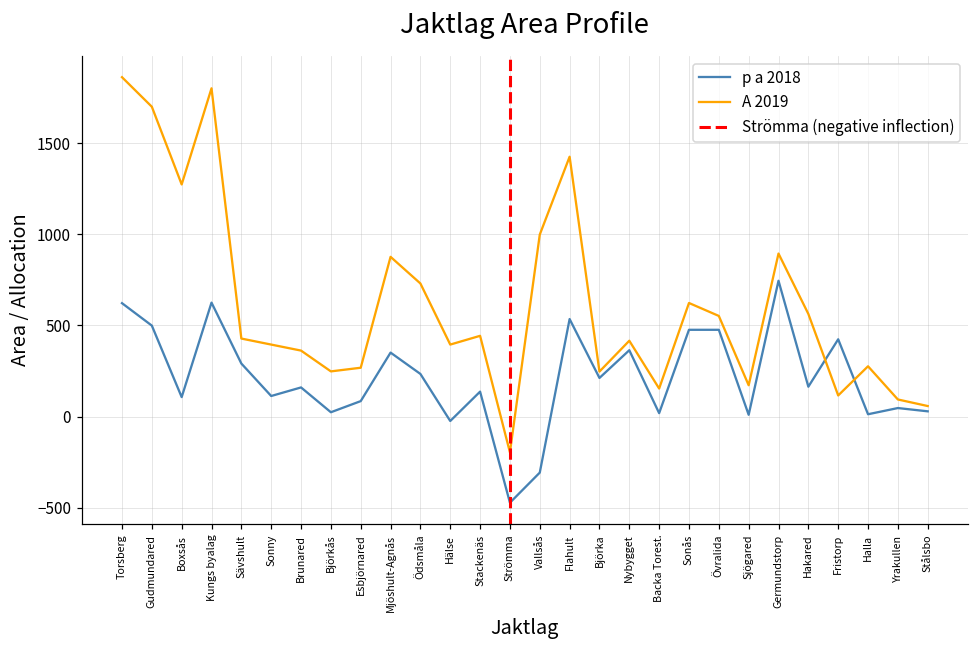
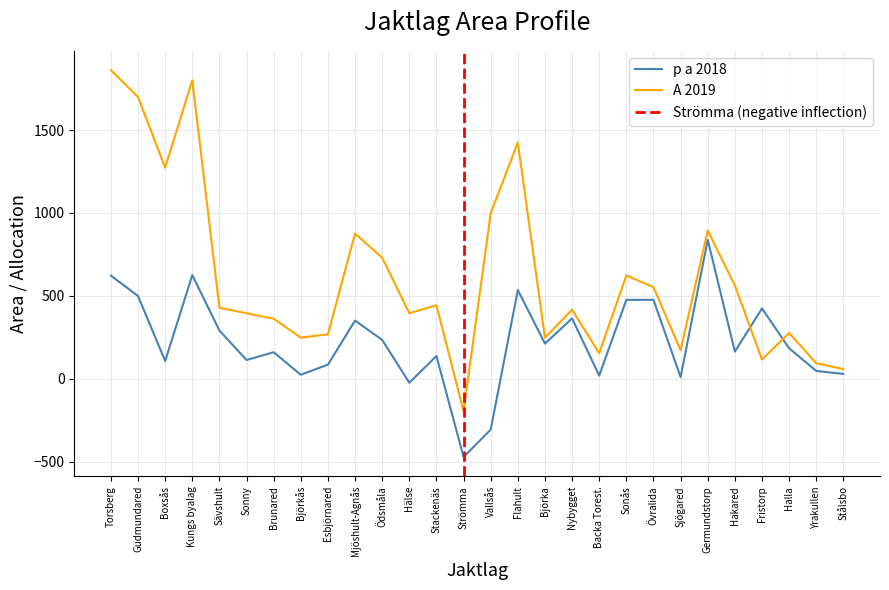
  {
    "p a 2018": {
      "Torsberg": 620,
      "Gudmundared": 500,
      "Boxsås": 110,
      "Kungs byalag": 630,
      "Sävshult": 290,
      "Sonny": 110,
      "Brunared": 160,
      "Björkås": 20,
      "Esbjörnared": 90,
      "Mjöshult-Agnås": 350,
      "Ödsmåla": 230,
      "Hälse": -20,
      "Stackenäs": 140,
      "Strömma": -470,
      "Vallsås": -310,
      "Flahult": 540,
      "Björka": 210,
      "Nybygget": 360,
      "Backa Torest.": 20,
      "Sonås": 480,
      "Övralida": 480,
      "Sjögared": 10,
-     "Germundstorp": 750,
+     "Germundstorp": 840,
      "Hakared": 160,
      "Fristorp": 420,
-     "Halla": 10,
+     "Halla": 180,
      "Yrakullen": 50,
      "Stålsbo": 30
    },
    "A 2019": {
      "Torsberg": 1860,
      "Gudmundared": 1700,
      "Boxsås": 1270,
      "Kungs byalag": 1800,
      "Sävshult": 430,
      "Sonny": 400,
      "Brunared": 360,
      "Björkås": 250,
      "Esbjörnared": 270,
      "Mjöshult-Agnås": 880,
      "Ödsmåla": 730,
      "Hälse": 400,
      "Stackenäs": 440,
      "Strömma": -200,
      "Vallsås": 1000,
      "Flahult": 1430,
      "Björka": 250,
      "Nybygget": 420,
      "Backa Torest.": 150,
      "Sonås": 620,
      "Övralida": 550,
      "Sjögared": 170,
      "Germundstorp": 890,
      "Hakared": 560,
      "Fristorp": 120,
      "Halla": 280,
      "Yrakullen": 90,
      "Stålsbo": 60
    }
  }
